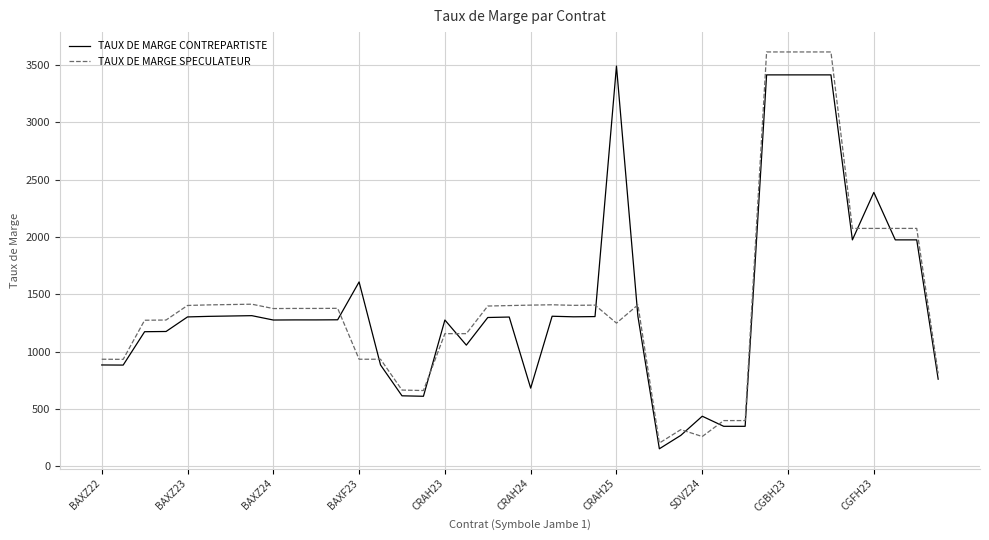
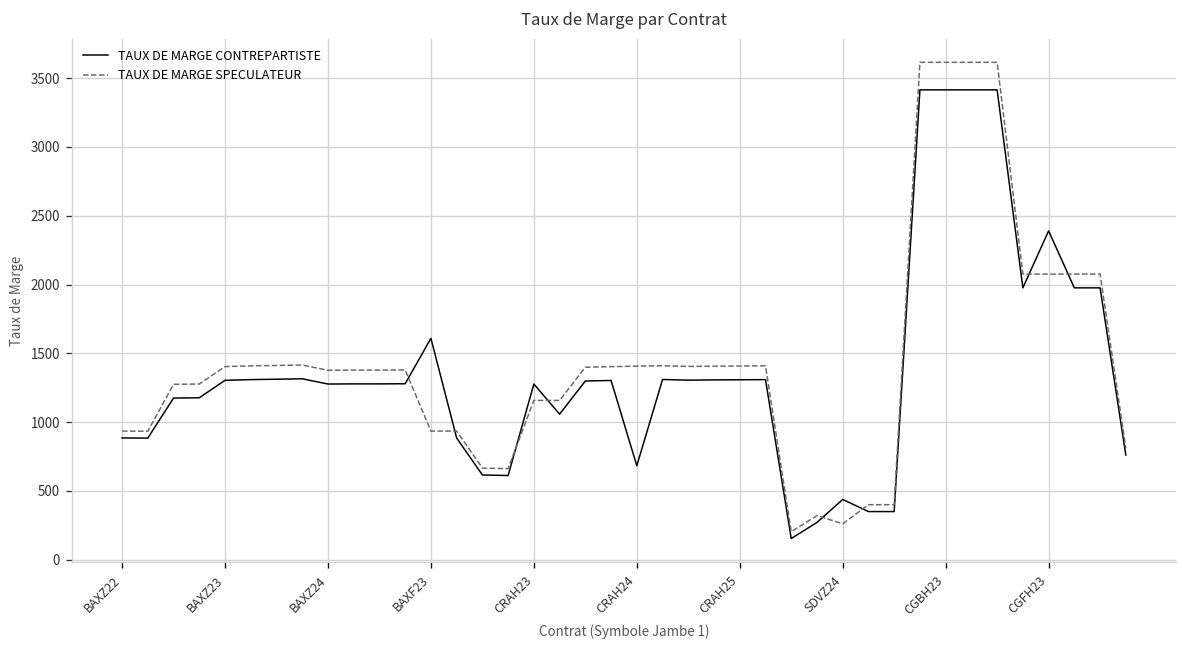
  {
    "TAUX DE MARGE CONTREPARTISTE": {
      "BAXZ22": 890,
      "BAXZ23": 1300,
      "BAXZ24": 1280,
      "BAXF23": 1610,
      "CRAH23": 1280,
      "CRAH24": 680,
-     "CRAH25": 3490,
+     "CRAH25": 1310,
      "SDVZ24": 440,
      "CGBH23": 3420,
      "CGFH23": 2390
    },
    "TAUX DE MARGE SPECULATEUR": {
      "BAXZ22": 940,
      "BAXZ23": 1400,
      "BAXZ24": 1380,
      "BAXF23": 940,
      "CRAH23": 1160,
      "CRAH24": 1410,
-     "CRAH25": 1250,
+     "CRAH25": 1410,
      "SDVZ24": 260,
      "CGBH23": 3620,
      "CGFH23": 2080
    }
  }
